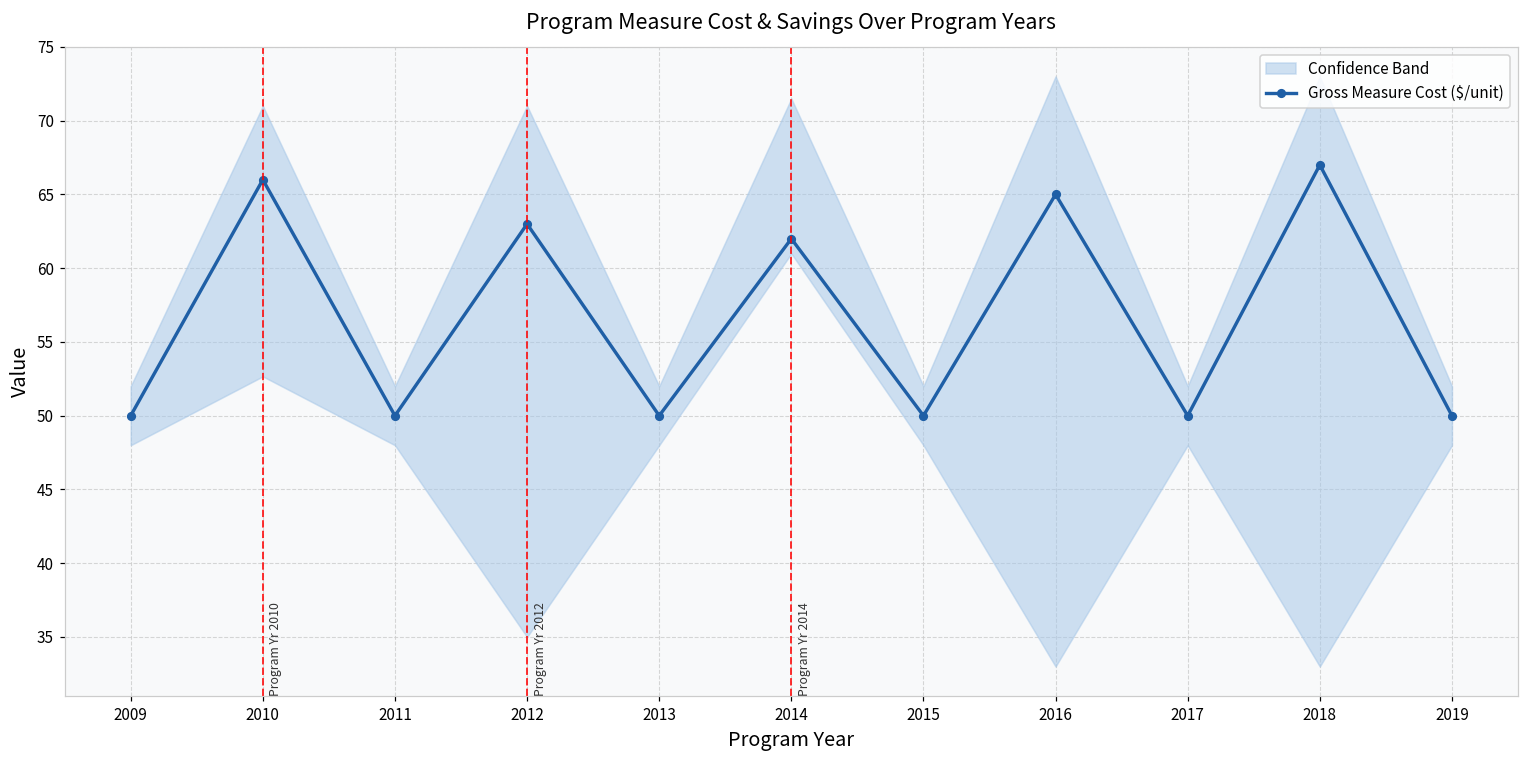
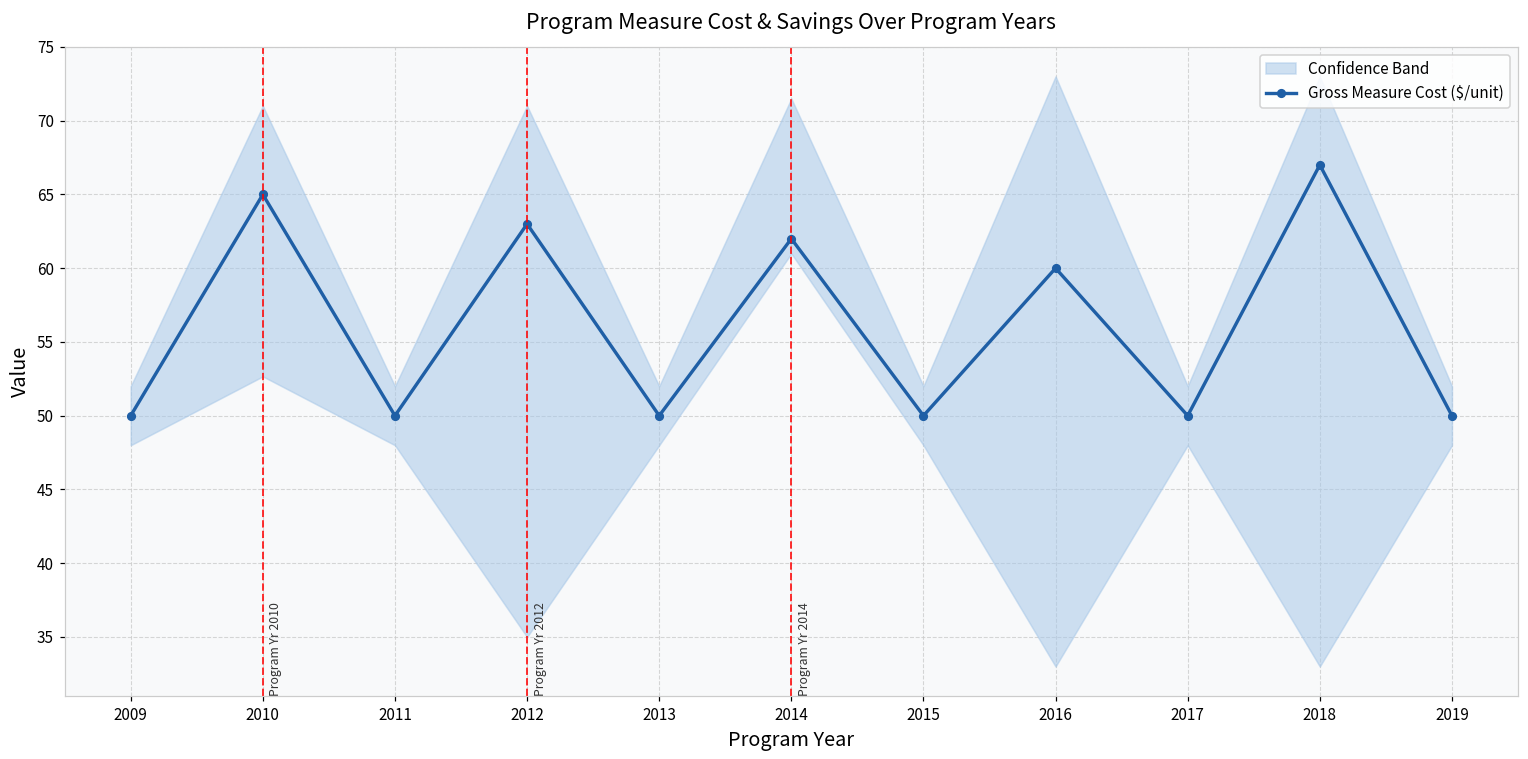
  {
    "Gross Measure Cost ($/unit)": {
      "2009": 50,
-     "2010": 66,
+     "2010": 65,
      "2011": 50,
      "2012": 63,
      "2013": 50,
      "2014": 62,
      "2015": 50,
-     "2016": 65,
+     "2016": 60,
      "2017": 50,
      "2018": 67,
      "2019": 50
    }
  }
